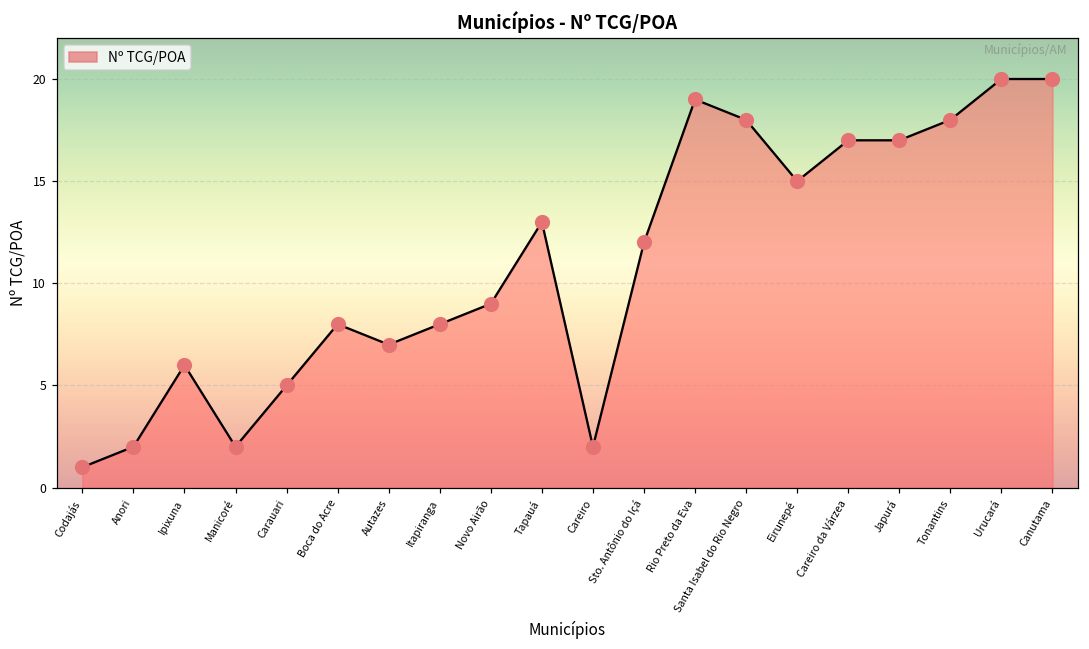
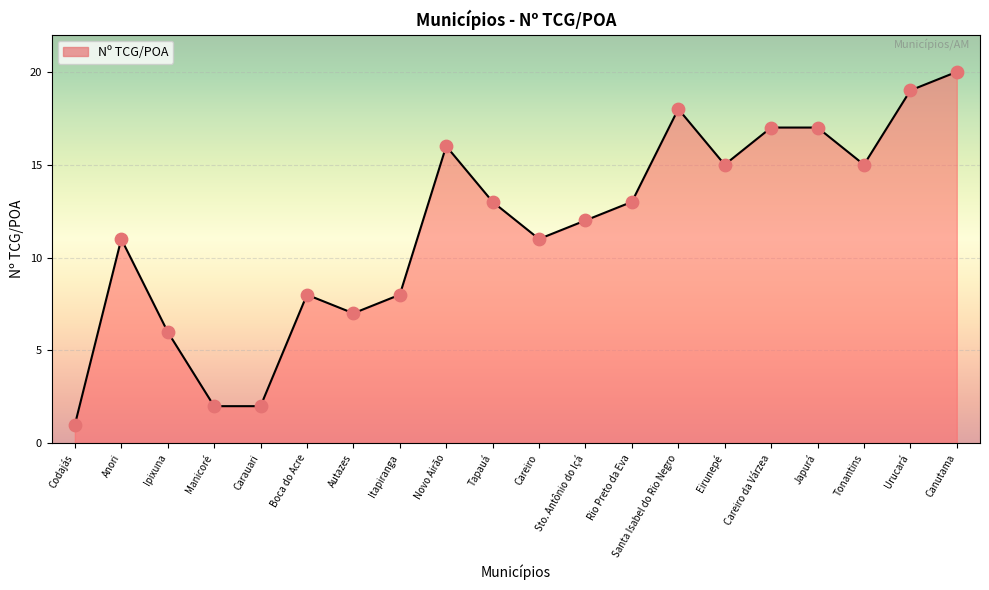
  {
    "Codajás": 1,
-   "Anori": 2,
+   "Anori": 11,
    "Ipixuna": 6,
    "Manicoré": 2,
-   "Carauari": 5,
+   "Carauari": 2,
    "Boca do Acre": 8,
    "Autazes": 7,
    "Itapiranga": 8,
-   "Novo Airão": 9,
+   "Novo Airão": 16,
    "Tapauá": 13,
-   "Careiro": 2,
+   "Careiro": 11,
    "Sto. Antônio do Içá": 12,
-   "Rio Preto da Eva": 19,
+   "Rio Preto da Eva": 13,
    "Santa Isabel do Rio Negro": 18,
    "Eirunepé": 15,
    "Careiro da Várzea": 17,
    "Japurá": 17,
-   "Tonantins": 18,
-   "Urucará": 20,
+   "Tonantins": 15,
+   "Urucará": 19,
    "Canutama": 20
  }
